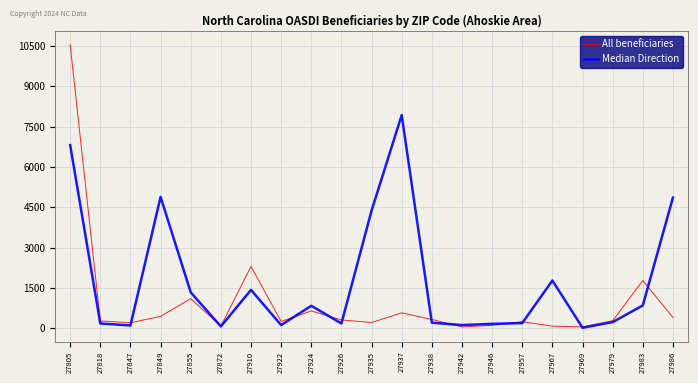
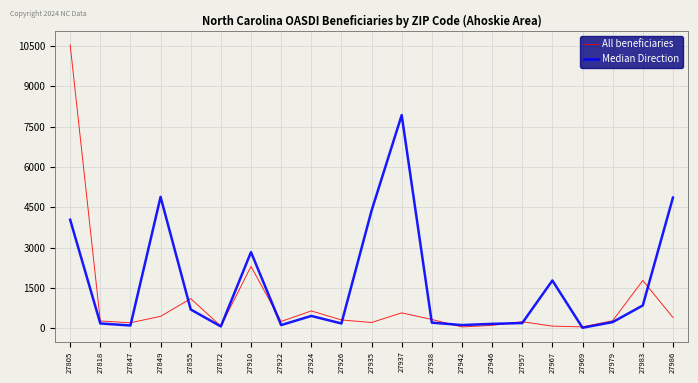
  {
    "All beneficiaries": {
      "27805": 10500,
      "27847": 200,
      "27849": 400,
      "27855": 1100,
      "27910": 2300,
      "27922": 200,
      "27924": 600,
      "27926": 300,
      "27935": 200,
      "27937": 600,
      "27938": 300,
      "27967": 100,
      "27983": 1800,
      "27986": 400
    },
    "Median Direction": {
-     "27805": 6800,
+     "27805": 4000,
      "27847": 100,
      "27849": 4900,
-     "27855": 1300,
-     "27910": 1400,
+     "27855": 700,
+     "27910": 2800,
      "27922": 100,
-     "27924": 800,
+     "27924": 500,
      "27926": 200,
      "27935": 4400,
      "27937": 7900,
      "27938": 200,
      "27967": 1800,
      "27983": 800,
      "27986": 4900
    }
  }
